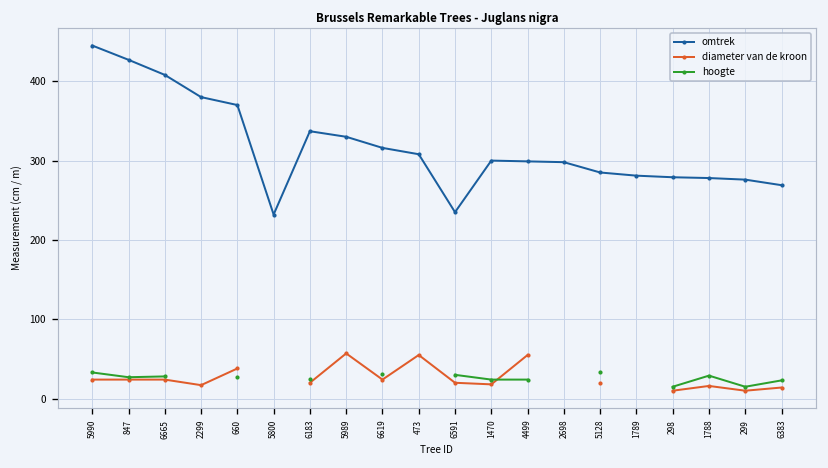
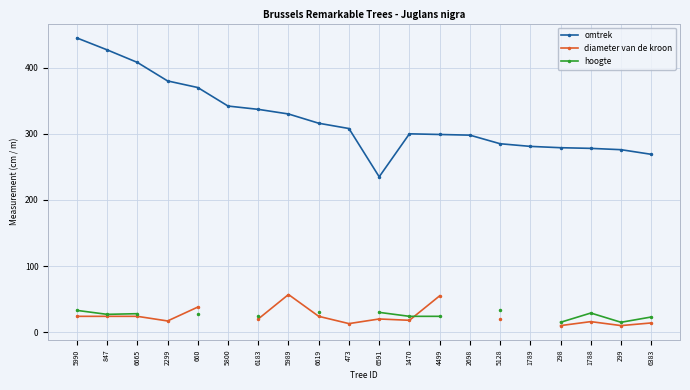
  {
    "omtrek": {
      "5990": 450,
      "847": 430,
      "6665": 410,
      "2299": 380,
      "660": 370,
-     "5800": 230,
+     "5800": 340,
      "6183": 340,
      "5989": 330,
      "6619": 320,
      "473": 310,
      "6591": 240,
      "1470": 300,
      "4499": 300,
      "2698": 300,
      "5128": 290,
      "1789": 280,
      "298": 280,
      "1788": 280,
      "299": 280,
      "6383": 270
    },
    "diameter van de kroon": {
      "5990": 20,
      "6665": 20,
      "2299": 20,
      "660": 40,
      "6183": 20,
      "5989": 60,
      "6619": 20,
-     "473": 60,
+     "473": 10,
      "6591": 20,
      "1470": 20,
      "4499": 60,
      "5128": 20,
      "298": 10,
      "1788": 20,
      "299": 10,
      "6383": 10
    },
    "hoogte": {
      "5990": 30,
      "6665": 30,
      "660": 30,
      "6183": 30,
      "6619": 30,
      "6591": 30,
      "1470": 20,
      "4499": 20,
      "5128": 30,
      "298": 20,
      "1788": 30,
      "299": 20,
      "6383": 20
    }
  }
